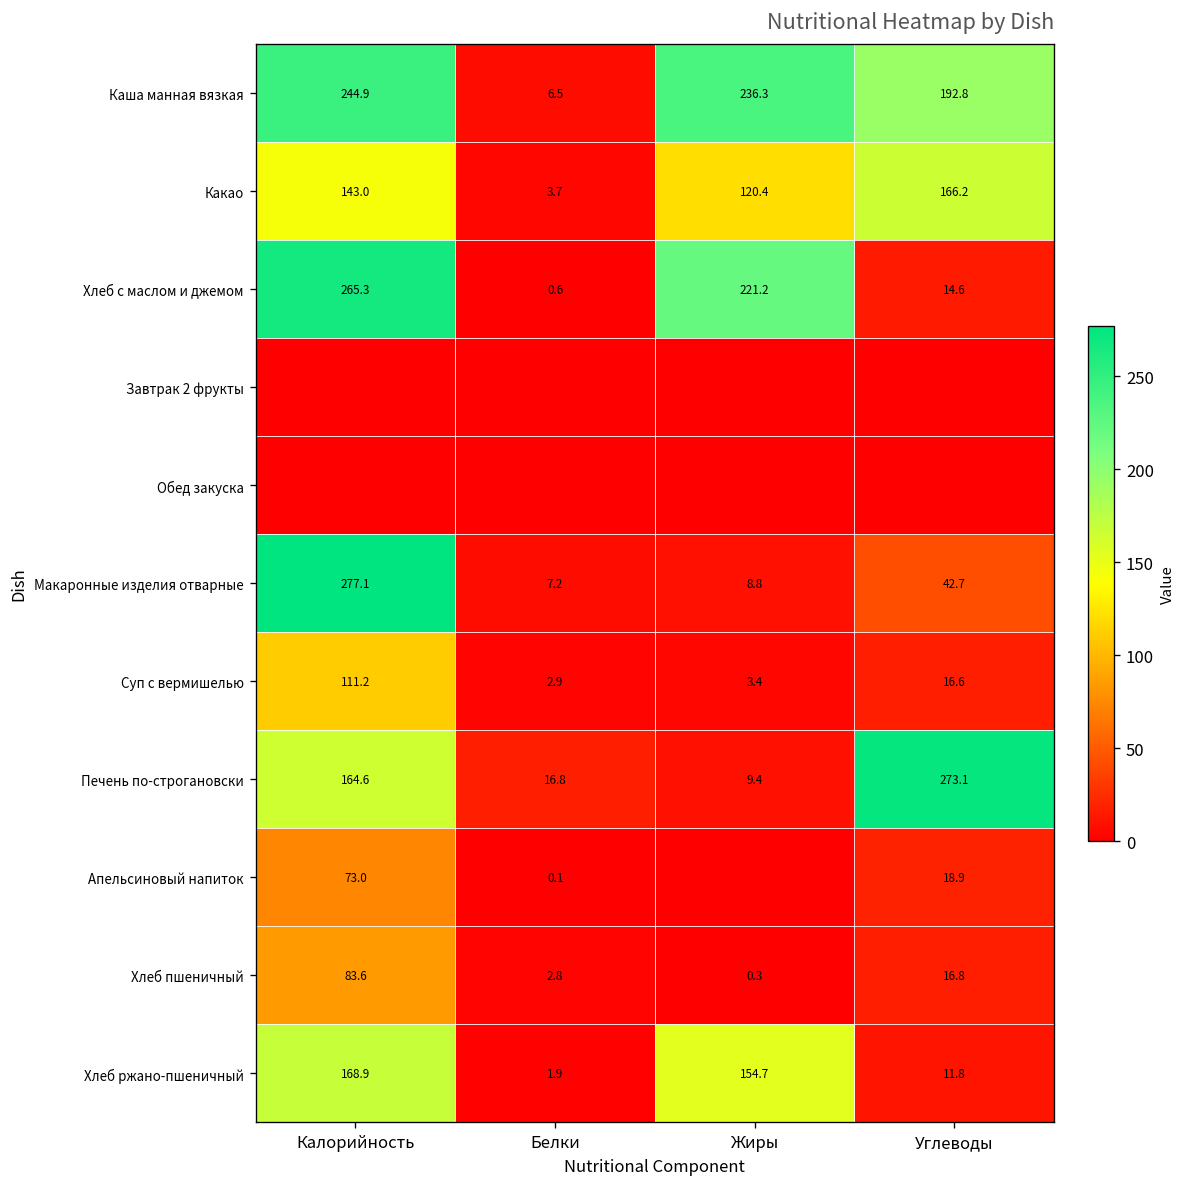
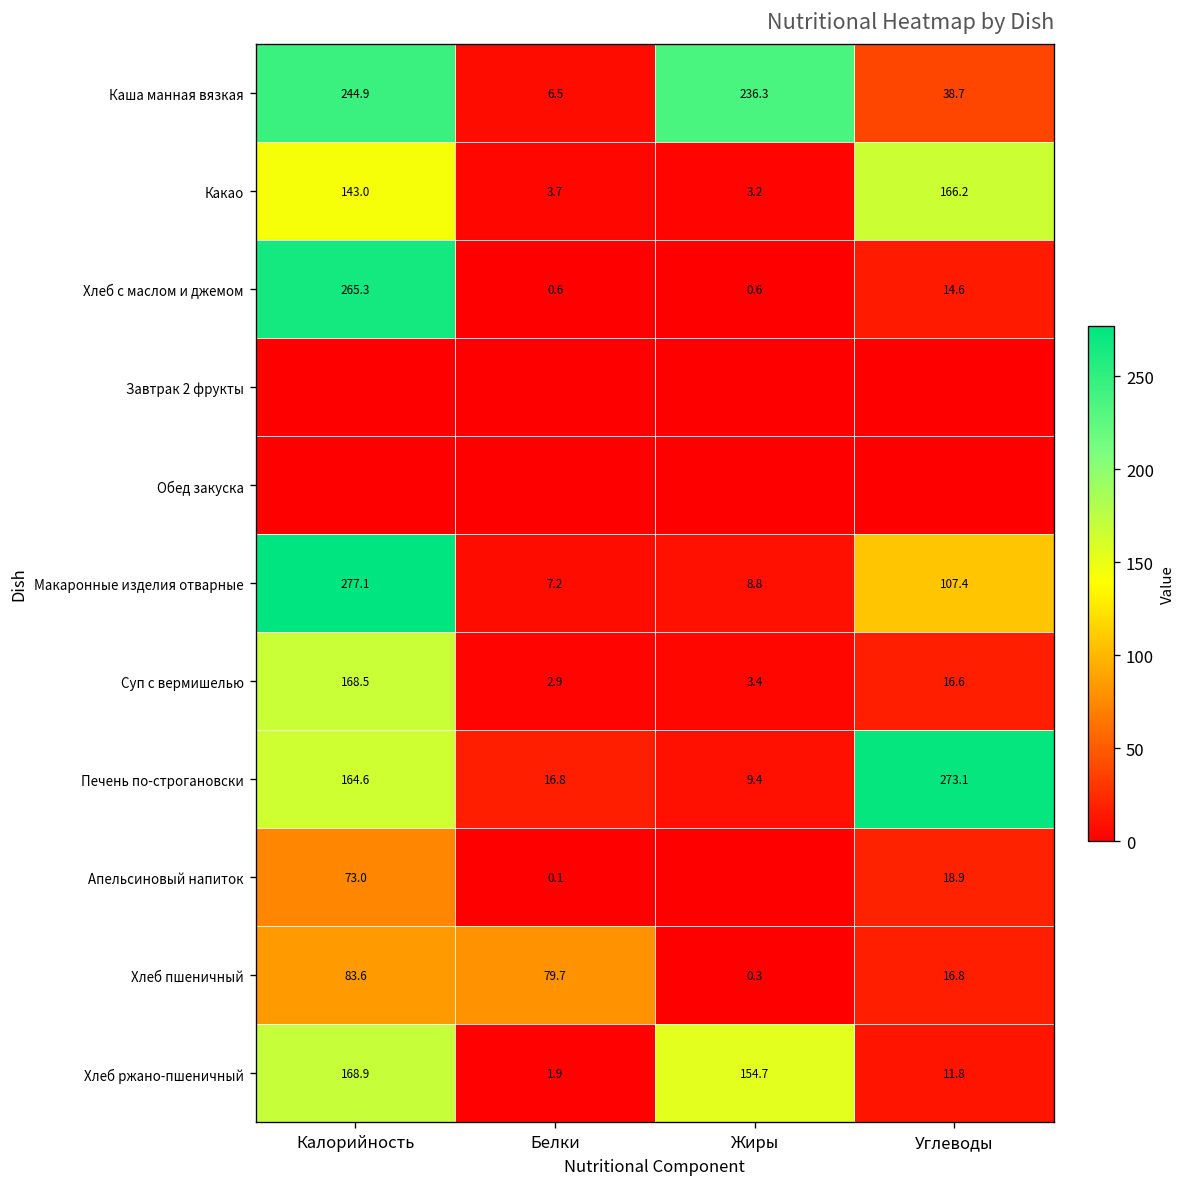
  {
    "Каша манная вязкая": {
      "Калорийность": 244.9,
      "Белки": 6.5,
      "Жиры": 236.3,
-     "Углеводы": 192.8
+     "Углеводы": 38.7
    },
    "Какао": {
      "Калорийность": 143.0,
      "Белки": 3.7,
-     "Жиры": 120.4,
+     "Жиры": 3.2,
      "Углеводы": 166.2
    },
    "Хлеб с маслом и джемом": {
      "Калорийность": 265.3,
      "Белки": 0.6,
-     "Жиры": 221.2,
+     "Жиры": 0.6,
      "Углеводы": 14.6
    },
    "Макаронные изделия отварные": {
      "Калорийность": 277.1,
      "Белки": 7.2,
      "Жиры": 8.8,
-     "Углеводы": 42.7
+     "Углеводы": 107.4
    },
    "Суп с вермишелью": {
-     "Калорийность": 111.2,
+     "Калорийность": 168.5,
      "Белки": 2.9,
      "Жиры": 3.4,
      "Углеводы": 16.6
    },
    "Печень по-строгановски": {
      "Калорийность": 164.6,
      "Белки": 16.8,
      "Жиры": 9.4,
      "Углеводы": 273.1
    },
    "Апельсиновый напиток": {
      "Калорийность": 73.0,
      "Белки": 0.1,
      "Углеводы": 18.9
    },
    "Хлеб пшеничный": {
      "Калорийность": 83.6,
-     "Белки": 2.8,
+     "Белки": 79.7,
      "Жиры": 0.3,
      "Углеводы": 16.8
    },
    "Хлеб ржано-пшеничный": {
      "Калорийность": 168.9,
      "Белки": 1.9,
      "Жиры": 154.7,
      "Углеводы": 11.8
    }
  }
